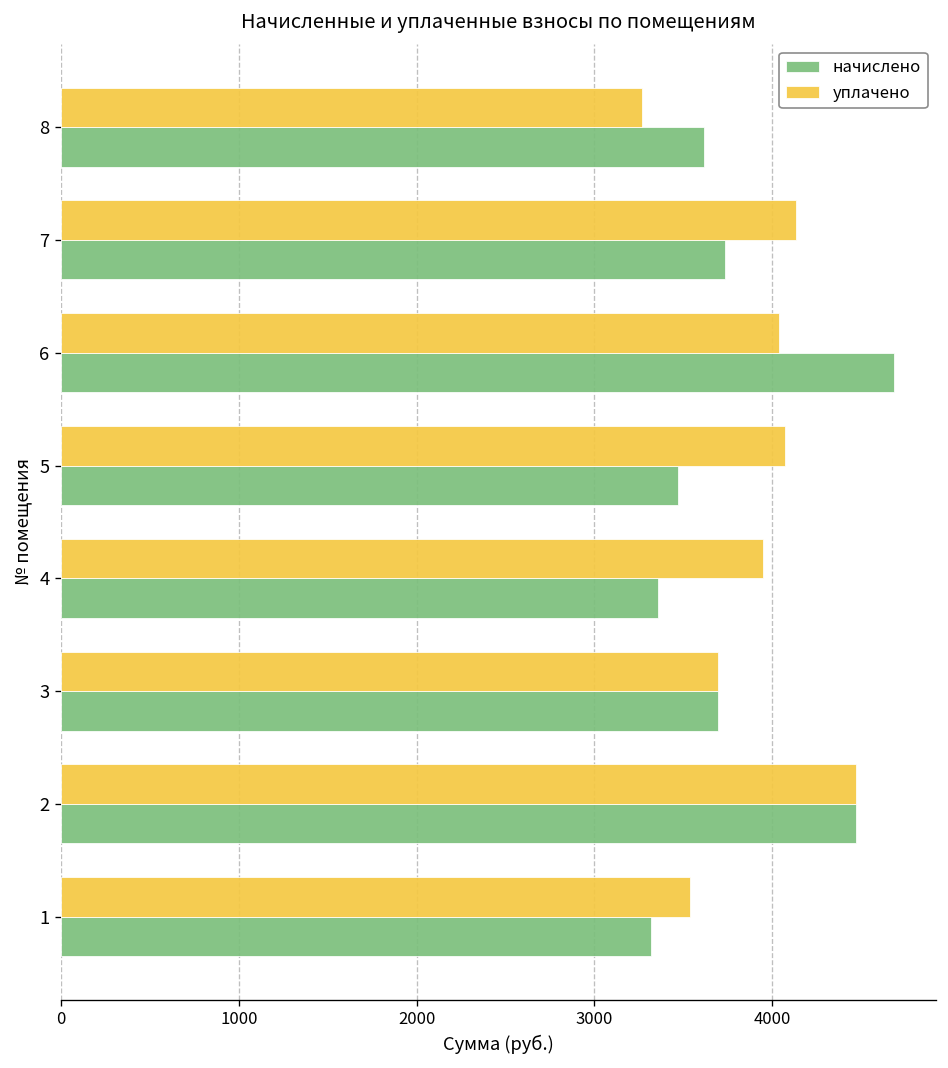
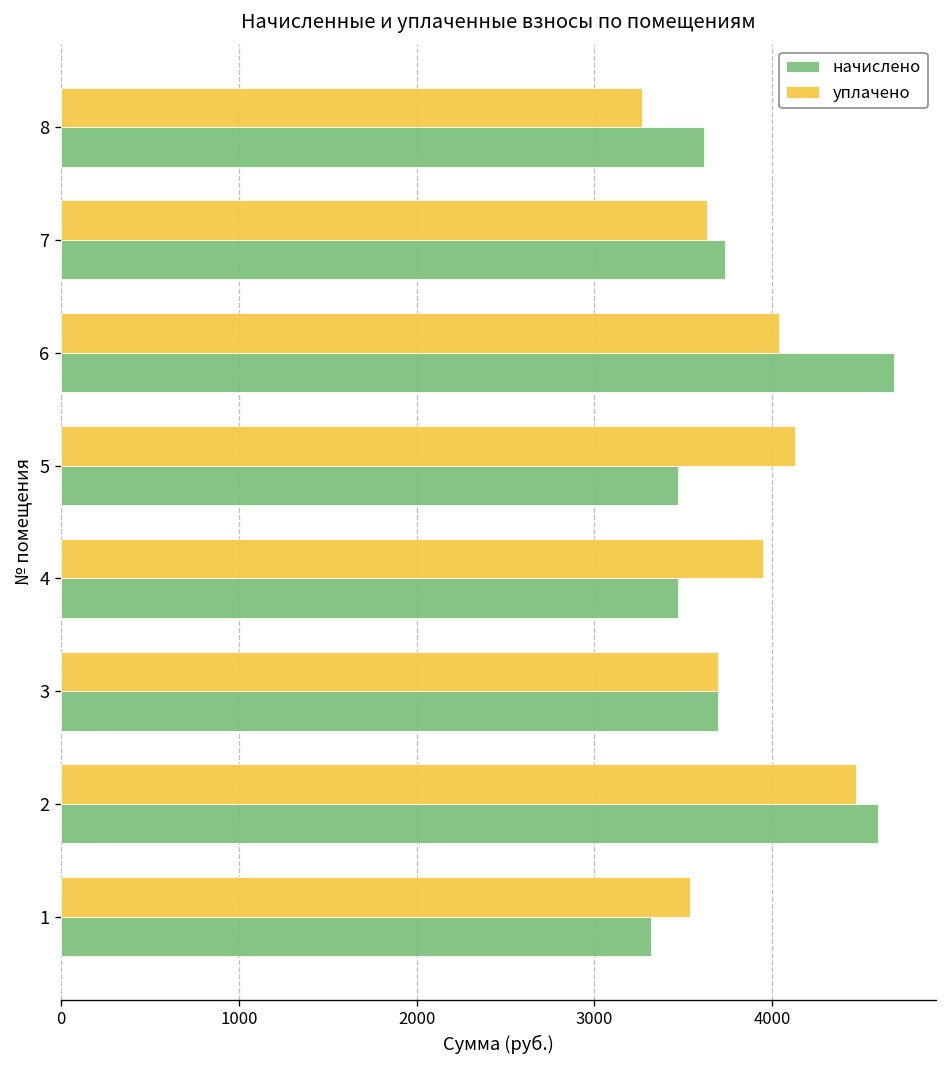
  {
    "начислено": {
      "8": 3620,
      "7": 3730,
      "6": 4690,
      "5": 3470,
-     "4": 3360,
+     "4": 3470,
      "3": 3690,
-     "2": 4470,
+     "2": 4600,
      "1": 3320
    },
    "уплачено": {
      "8": 3270,
-     "7": 4130,
+     "7": 3640,
      "6": 4040,
-     "5": 4070,
+     "5": 4130,
      "4": 3950,
      "3": 3690,
      "2": 4470,
      "1": 3540
    }
  }
